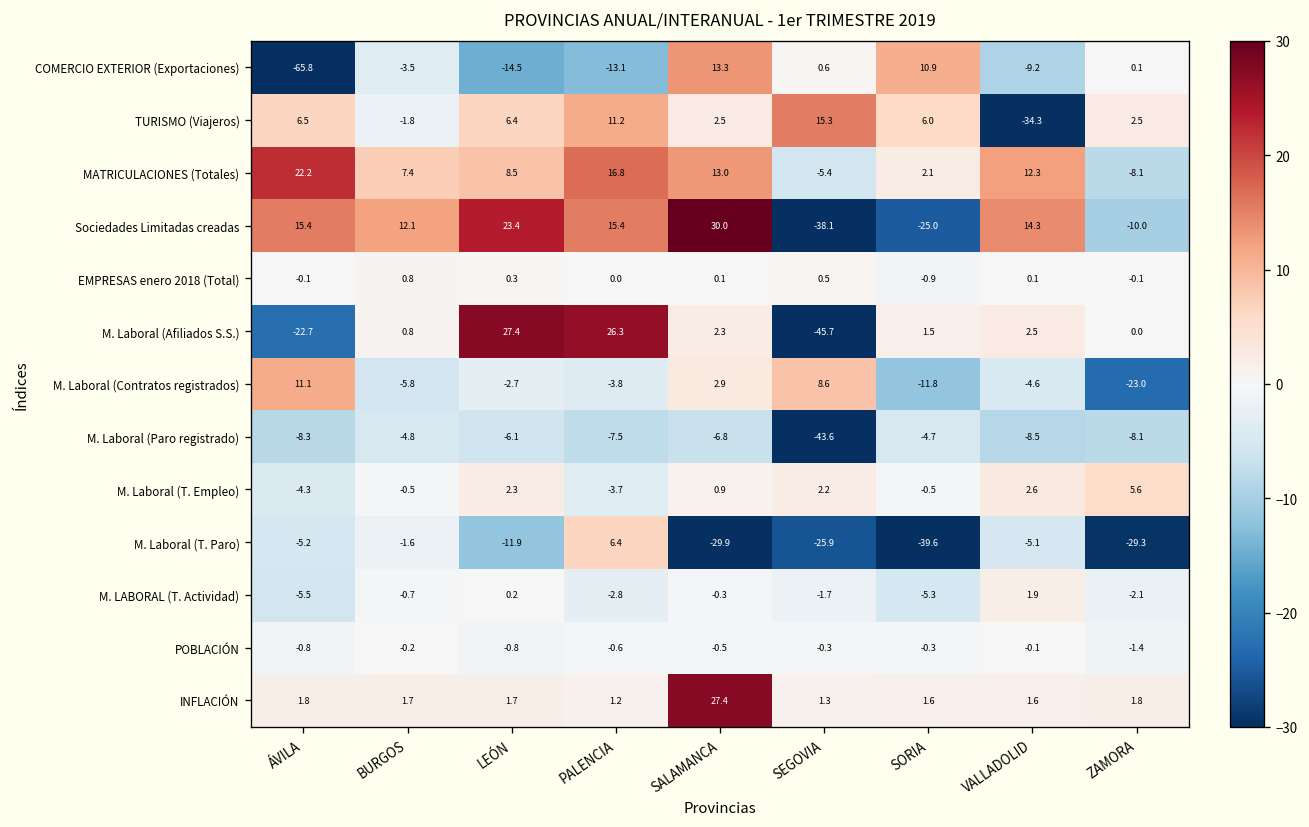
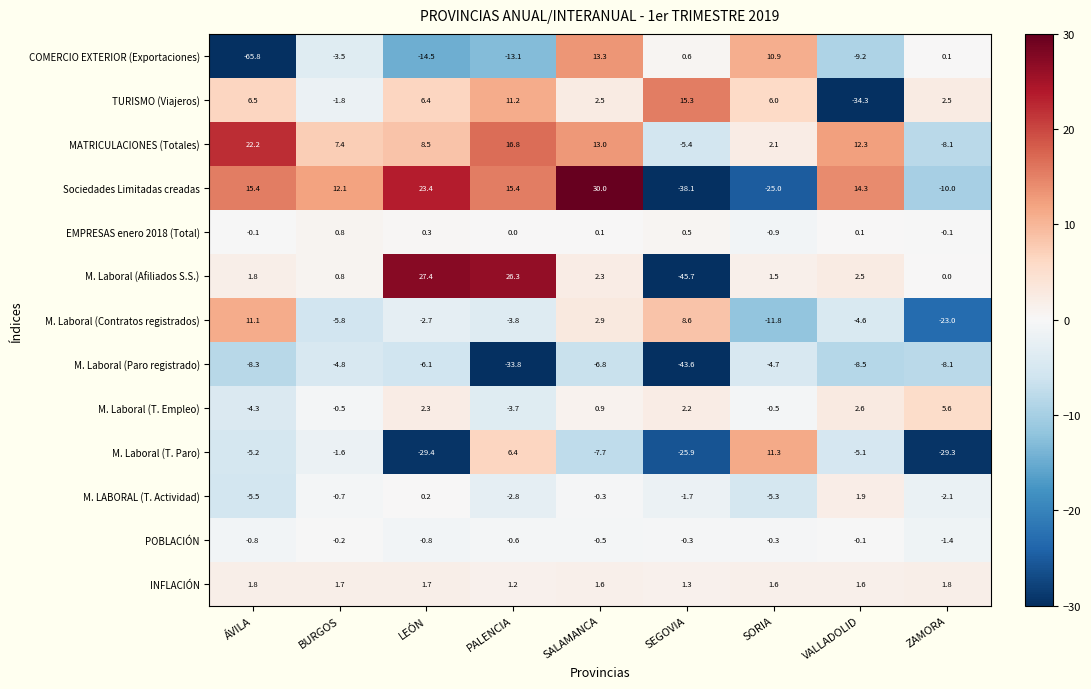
  {
    "COMERCIO EXTERIOR (Exportaciones)": {
      "ÁVILA": -65.8,
      "BURGOS": -3.5,
      "LEÓN": -14.5,
      "PALENCIA": -13.1,
      "SALAMANCA": 13.3,
      "SEGOVIA": 0.6,
      "SORIA": 10.9,
      "VALLADOLID": -9.2,
      "ZAMORA": 0.1
    },
    "TURISMO (Viajeros)": {
      "ÁVILA": 6.5,
      "BURGOS": -1.8,
      "LEÓN": 6.4,
      "PALENCIA": 11.2,
      "SALAMANCA": 2.5,
      "SEGOVIA": 15.3,
      "SORIA": 6.0,
      "VALLADOLID": -34.3,
      "ZAMORA": 2.5
    },
    "MATRICULACIONES (Totales)": {
      "ÁVILA": 22.2,
      "BURGOS": 7.4,
      "LEÓN": 8.5,
      "PALENCIA": 16.8,
      "SALAMANCA": 13.0,
      "SEGOVIA": -5.4,
      "SORIA": 2.1,
      "VALLADOLID": 12.3,
      "ZAMORA": -8.1
    },
    "Sociedades Limitadas creadas": {
      "ÁVILA": 15.4,
      "BURGOS": 12.1,
      "LEÓN": 23.4,
      "PALENCIA": 15.4,
      "SALAMANCA": 30.0,
      "SEGOVIA": -38.1,
      "SORIA": -25.0,
      "VALLADOLID": 14.3,
      "ZAMORA": -10.0
    },
    "EMPRESAS enero 2018 (Total)": {
      "ÁVILA": -0.1,
      "BURGOS": 0.8,
      "LEÓN": 0.3,
      "PALENCIA": 0.0,
      "SALAMANCA": 0.1,
      "SEGOVIA": 0.5,
      "SORIA": -0.9,
      "VALLADOLID": 0.1,
      "ZAMORA": -0.1
    },
    "M. Laboral (Afiliados S.S.)": {
-     "ÁVILA": -22.7,
+     "ÁVILA": 1.8,
      "BURGOS": 0.8,
      "LEÓN": 27.4,
      "PALENCIA": 26.3,
      "SALAMANCA": 2.3,
      "SEGOVIA": -45.7,
      "SORIA": 1.5,
      "VALLADOLID": 2.5,
      "ZAMORA": 0.0
    },
    "M. Laboral (Contratos registrados)": {
      "ÁVILA": 11.1,
      "BURGOS": -5.8,
      "LEÓN": -2.7,
      "PALENCIA": -3.8,
      "SALAMANCA": 2.9,
      "SEGOVIA": 8.6,
      "SORIA": -11.8,
      "VALLADOLID": -4.6,
      "ZAMORA": -23.0
    },
    "M. Laboral (Paro registrado)": {
      "ÁVILA": -8.3,
      "BURGOS": -4.8,
      "LEÓN": -6.1,
-     "PALENCIA": -7.5,
+     "PALENCIA": -33.8,
      "SALAMANCA": -6.8,
      "SEGOVIA": -43.6,
      "SORIA": -4.7,
      "VALLADOLID": -8.5,
      "ZAMORA": -8.1
    },
    "M. Laboral (T. Empleo)": {
      "ÁVILA": -4.3,
      "BURGOS": -0.5,
      "LEÓN": 2.3,
      "PALENCIA": -3.7,
      "SALAMANCA": 0.9,
      "SEGOVIA": 2.2,
      "SORIA": -0.5,
      "VALLADOLID": 2.6,
      "ZAMORA": 5.6
    },
    "M. Laboral (T. Paro)": {
      "ÁVILA": -5.2,
      "BURGOS": -1.6,
-     "LEÓN": -11.9,
+     "LEÓN": -29.4,
      "PALENCIA": 6.4,
-     "SALAMANCA": -29.9,
+     "SALAMANCA": -7.7,
      "SEGOVIA": -25.9,
-     "SORIA": -39.6,
+     "SORIA": 11.3,
      "VALLADOLID": -5.1,
      "ZAMORA": -29.3
    },
    "M. LABORAL (T. Actividad)": {
      "ÁVILA": -5.5,
      "BURGOS": -0.7,
      "LEÓN": 0.2,
      "PALENCIA": -2.8,
      "SALAMANCA": -0.3,
      "SEGOVIA": -1.7,
      "SORIA": -5.3,
      "VALLADOLID": 1.9,
      "ZAMORA": -2.1
    },
    "POBLACIÓN": {
      "ÁVILA": -0.8,
      "BURGOS": -0.2,
      "LEÓN": -0.8,
      "PALENCIA": -0.6,
      "SALAMANCA": -0.5,
      "SEGOVIA": -0.3,
      "SORIA": -0.3,
      "VALLADOLID": -0.1,
      "ZAMORA": -1.4
    },
    "INFLACIÓN": {
      "ÁVILA": 1.8,
      "BURGOS": 1.7,
      "LEÓN": 1.7,
      "PALENCIA": 1.2,
-     "SALAMANCA": 27.4,
+     "SALAMANCA": 1.6,
      "SEGOVIA": 1.3,
      "SORIA": 1.6,
      "VALLADOLID": 1.6,
      "ZAMORA": 1.8
    }
  }
